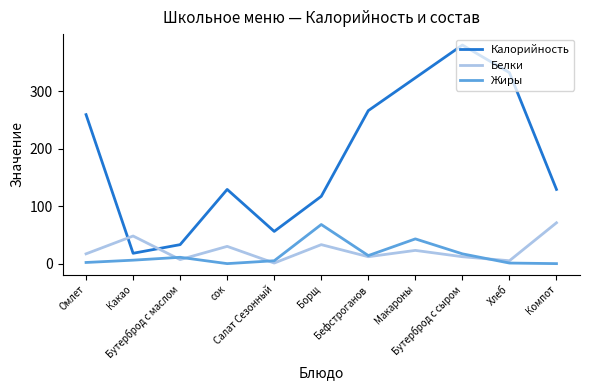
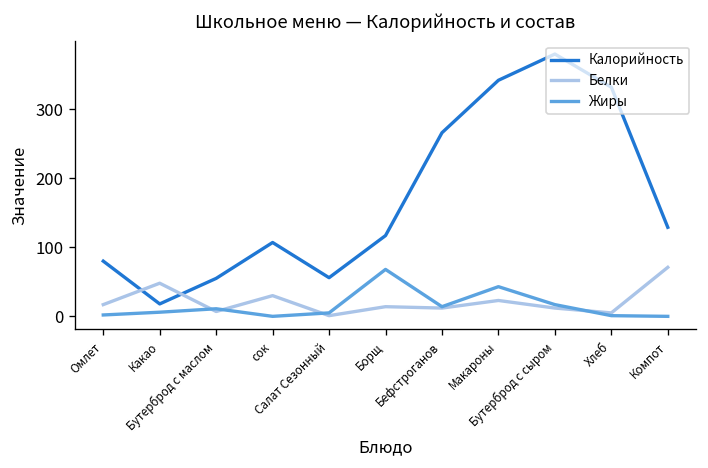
  {
    "Калорийность": {
-     "Омлет": 260,
+     "Омлет": 80,
      "Какао": 20,
-     "Бутерброд с маслом": 30,
-     "сок": 130,
+     "Бутерброд с маслом": 60,
+     "сок": 110,
      "Салат Сезонный": 60,
      "Борщ": 120,
      "Бефстроганов": 270,
-     "Макароны": 320,
+     "Макароны": 340,
      "Компот": 130
    },
    "Белки": {
      "Омлет": 20,
      "Какао": 50,
      "сок": 30,
-     "Борщ": 30,
+     "Борщ": 10,
      "Макароны": 20,
      "Бутерброд с сыром": 10,
      "Компот": 70
    },
    "Жиры": {
      "Омлет": 0,
      "Какао": 10,
      "сок": 0,
      "Борщ": 70,
      "Макароны": 40,
      "Бутерброд с сыром": 20,
      "Компот": 0
    }
  }
